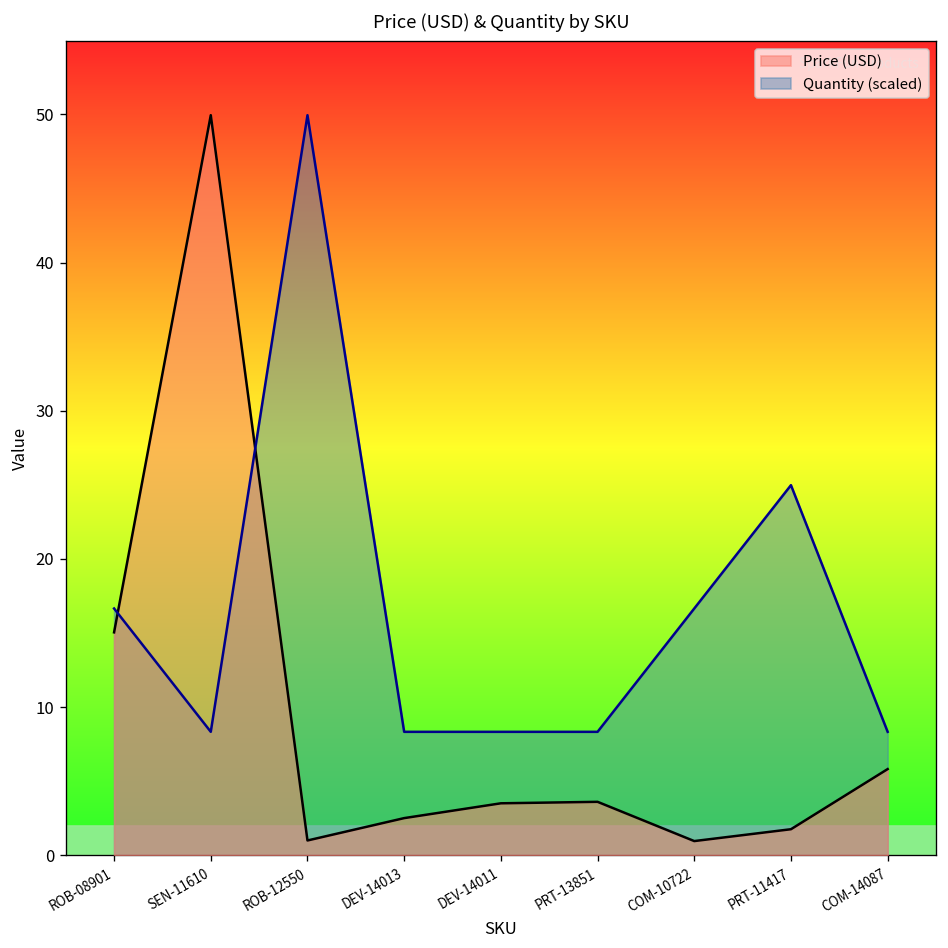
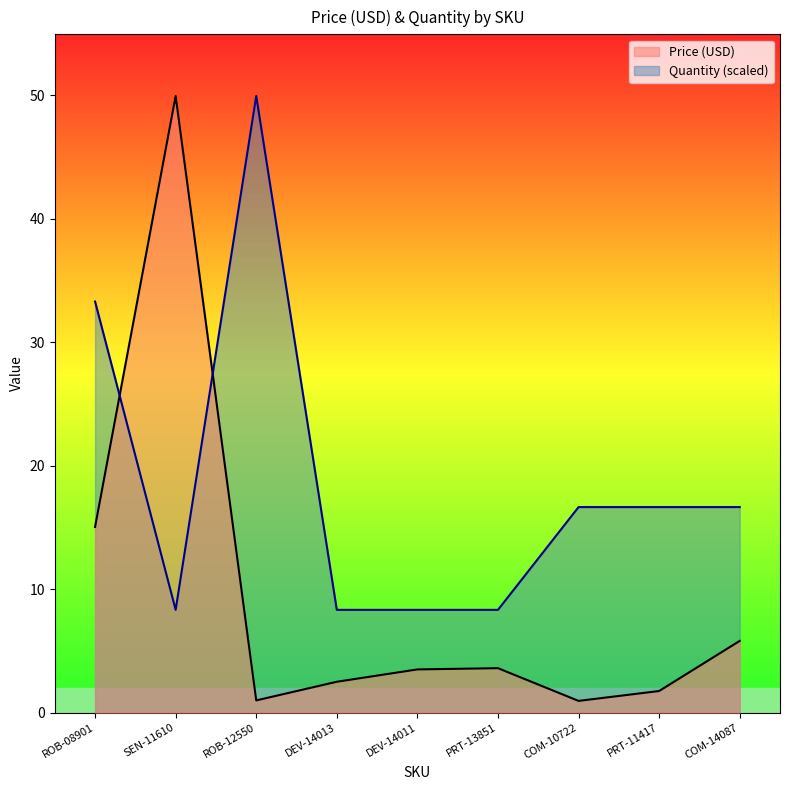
  {
    "Price (USD)": {
      "ROB-08901": 15.0,
      "SEN-11610": 50.0,
      "DEV-14013": 2.5,
      "DEV-14011": 3.5,
      "PRT-13851": 3.6,
      "COM-14087": 5.8
    },
    "Quantity (scaled)": {
-     "ROB-08901": 16.7,
+     "ROB-08901": 33.3,
      "SEN-11610": 8.3,
      "ROB-12550": 50.0,
      "DEV-14013": 8.3,
      "DEV-14011": 8.3,
      "PRT-13851": 8.3,
      "COM-10722": 16.7,
-     "PRT-11417": 25.0,
-     "COM-14087": 8.3
+     "PRT-11417": 16.7,
+     "COM-14087": 16.7
    }
  }
